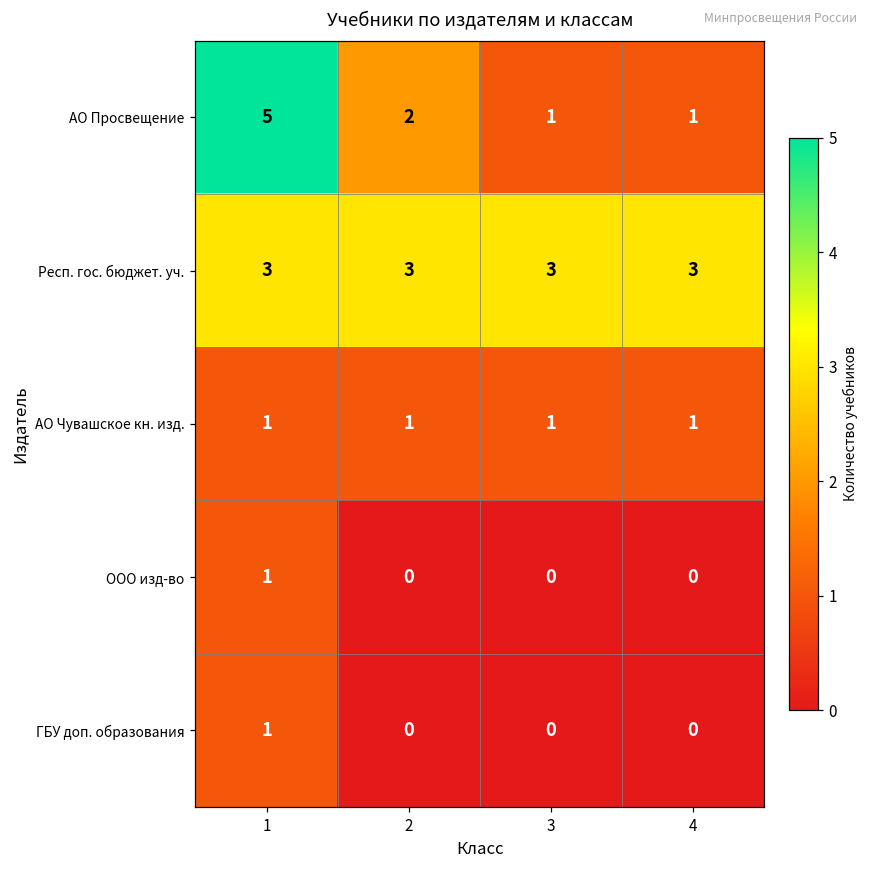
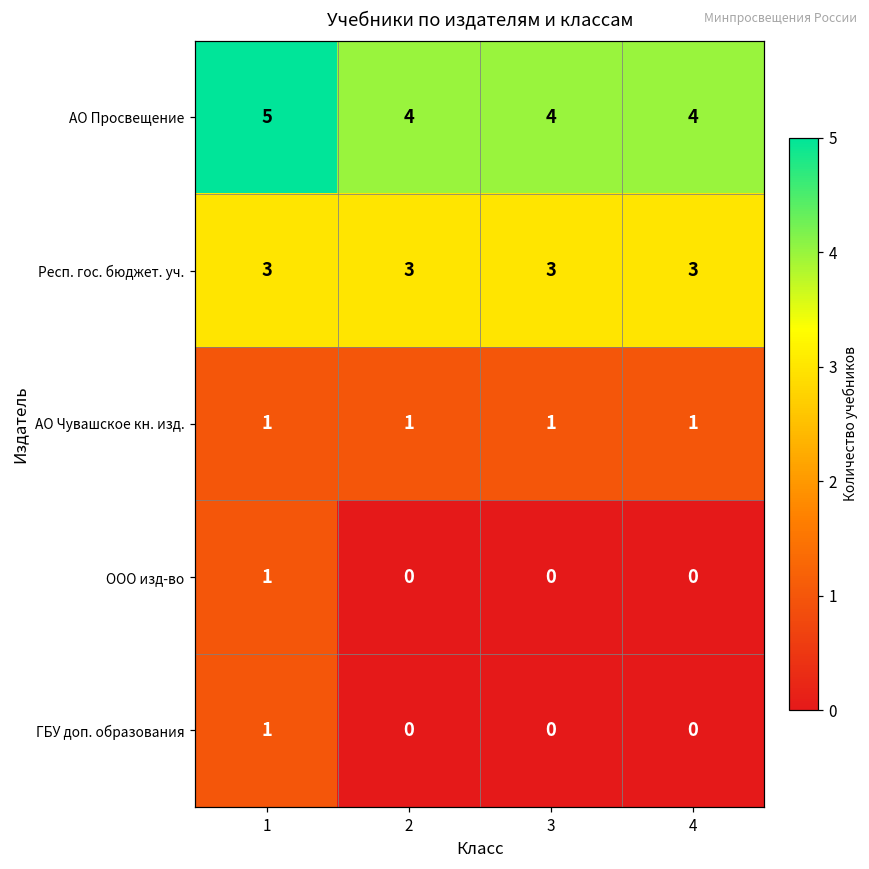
  {
    "АО Просвещение": {
      "1": 5,
-     "2": 2,
-     "3": 1,
-     "4": 1
+     "2": 4,
+     "3": 4,
+     "4": 4
    },
    "Респ. гос. бюджет. уч.": {
      "1": 3,
      "2": 3,
      "3": 3,
      "4": 3
    },
    "АО Чувашское кн. изд.": {
      "1": 1,
      "2": 1,
      "3": 1,
      "4": 1
    },
    "ООО изд-во": {
      "1": 1,
      "2": 0,
      "3": 0,
      "4": 0
    },
    "ГБУ доп. образования": {
      "1": 1,
      "2": 0,
      "3": 0,
      "4": 0
    }
  }
